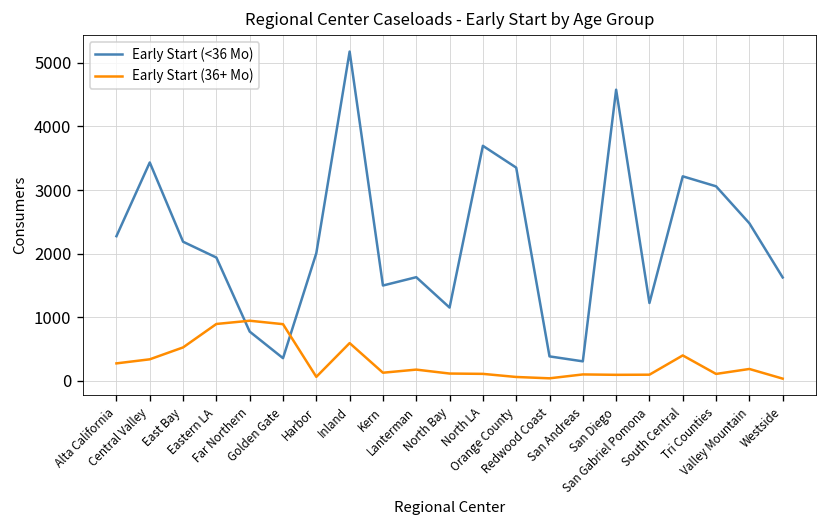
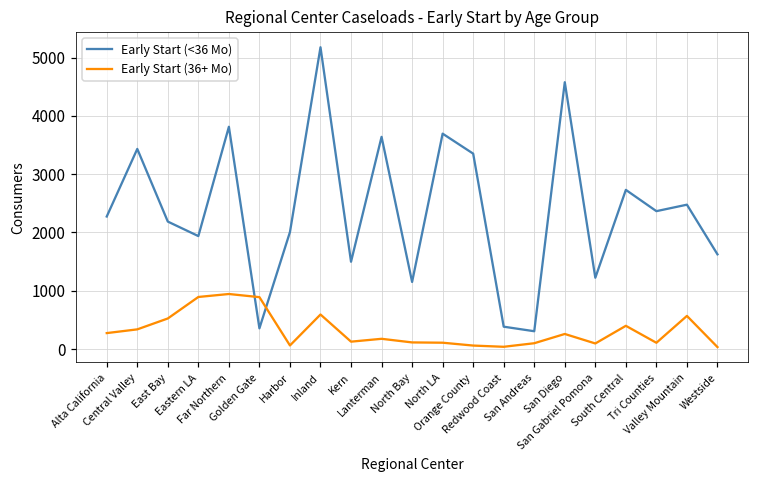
  {
    "Early Start (<36 Mo)": {
      "Alta California": 2300,
      "Central Valley": 3400,
      "East Bay": 2200,
      "Eastern LA": 1900,
-     "Far Northern": 800,
+     "Far Northern": 3800,
      "Golden Gate": 400,
      "Harbor": 2000,
      "Inland": 5200,
      "Kern": 1500,
-     "Lanterman": 1600,
+     "Lanterman": 3600,
      "North Bay": 1200,
      "North LA": 3700,
      "Orange County": 3400,
      "Redwood Coast": 400,
      "San Andreas": 300,
      "San Diego": 4600,
      "San Gabriel Pomona": 1200,
-     "South Central": 3200,
-     "Tri Counties": 3100,
+     "South Central": 2700,
+     "Tri Counties": 2400,
      "Valley Mountain": 2500,
      "Westside": 1600
    },
    "Early Start (36+ Mo)": {
      "Alta California": 300,
      "Central Valley": 300,
      "East Bay": 500,
      "Eastern LA": 900,
      "Far Northern": 900,
      "Golden Gate": 900,
      "Harbor": 100,
      "Inland": 600,
      "Kern": 100,
      "Lanterman": 200,
      "North Bay": 100,
      "North LA": 100,
      "Orange County": 100,
      "Redwood Coast": 0,
      "San Andreas": 100,
-     "San Diego": 100,
+     "San Diego": 300,
      "San Gabriel Pomona": 100,
      "South Central": 400,
      "Tri Counties": 100,
-     "Valley Mountain": 200,
+     "Valley Mountain": 600,
      "Westside": 0
    }
  }
